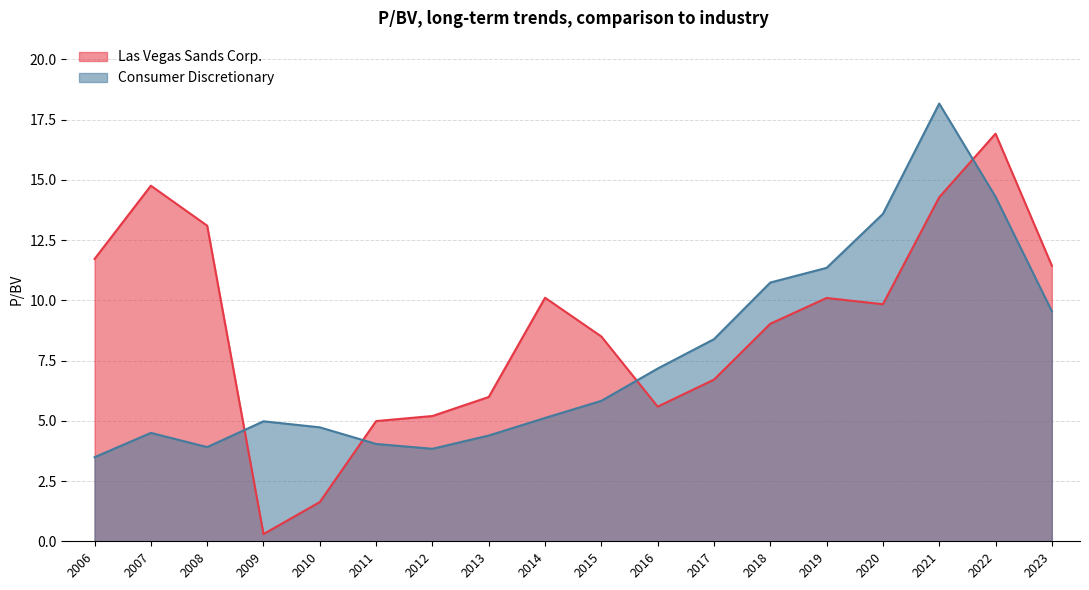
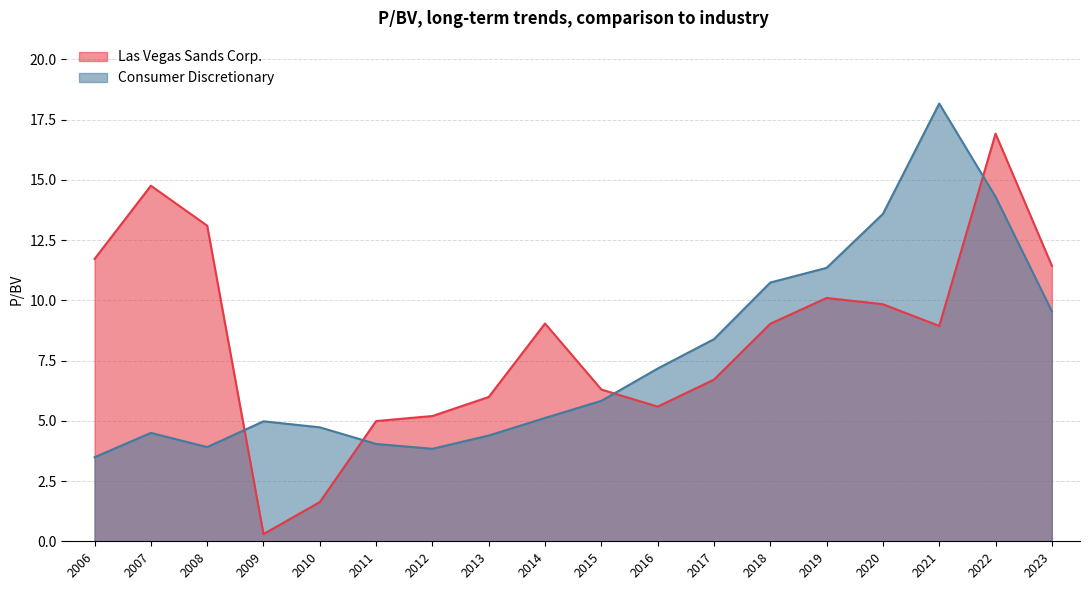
  {
    "Las Vegas Sands Corp.": {
      "2006": 11.7,
      "2007": 14.8,
      "2008": 13.1,
      "2009": 0.3,
      "2010": 1.6,
      "2011": 5.0,
      "2012": 5.2,
      "2013": 6.0,
-     "2014": 10.1,
-     "2015": 8.5,
+     "2014": 9.0,
+     "2015": 6.3,
      "2016": 5.6,
      "2017": 6.7,
      "2018": 9.0,
      "2019": 10.1,
      "2020": 9.8,
-     "2021": 14.3,
+     "2021": 8.9,
      "2022": 16.9,
      "2023": 11.4
    },
    "Consumer Discretionary": {
      "2006": 3.5,
      "2007": 4.5,
      "2008": 3.9,
      "2009": 5.0,
      "2010": 4.7,
      "2011": 4.0,
      "2012": 3.8,
      "2013": 4.4,
      "2014": 5.1,
      "2015": 5.8,
      "2016": 7.2,
      "2017": 8.4,
      "2018": 10.7,
      "2019": 11.4,
      "2020": 13.6,
      "2021": 18.2,
      "2022": 14.3,
      "2023": 9.6
    }
  }
